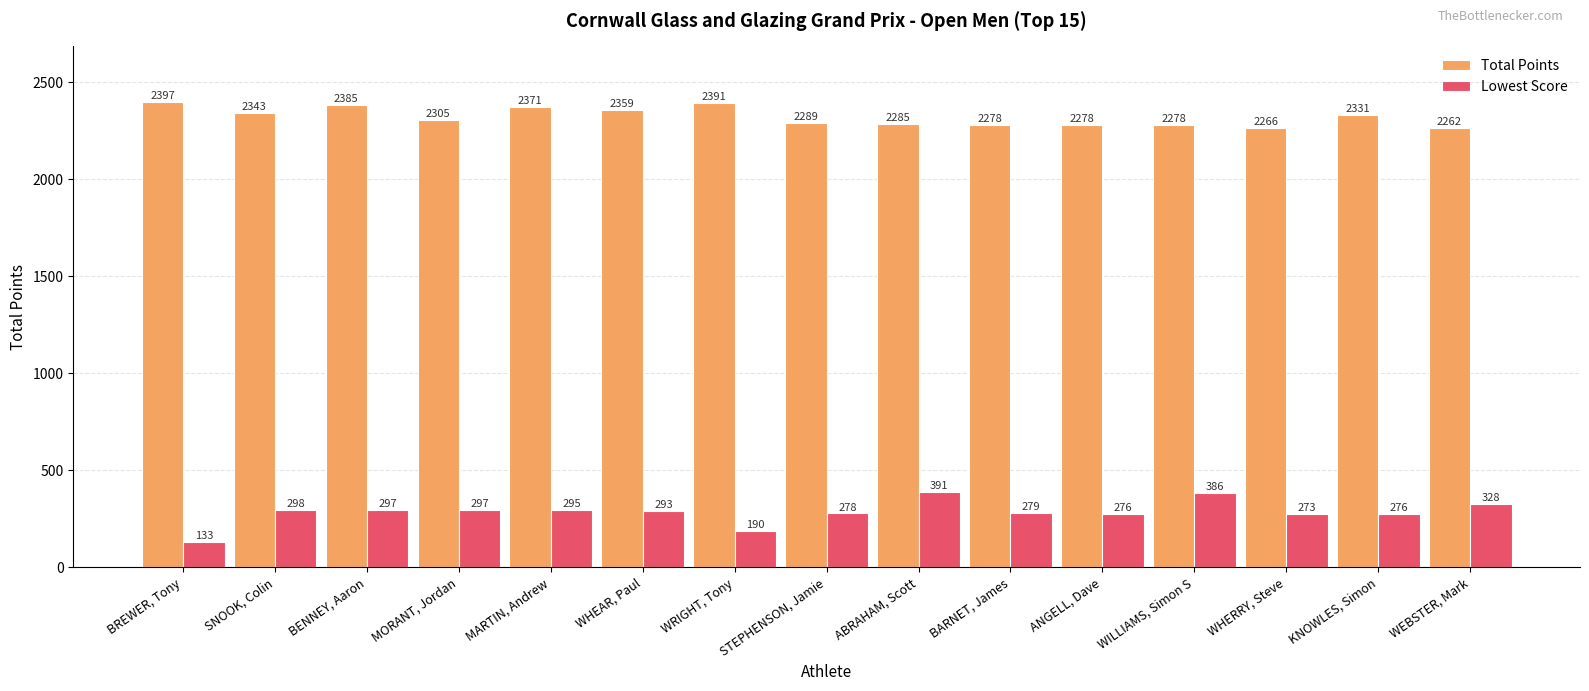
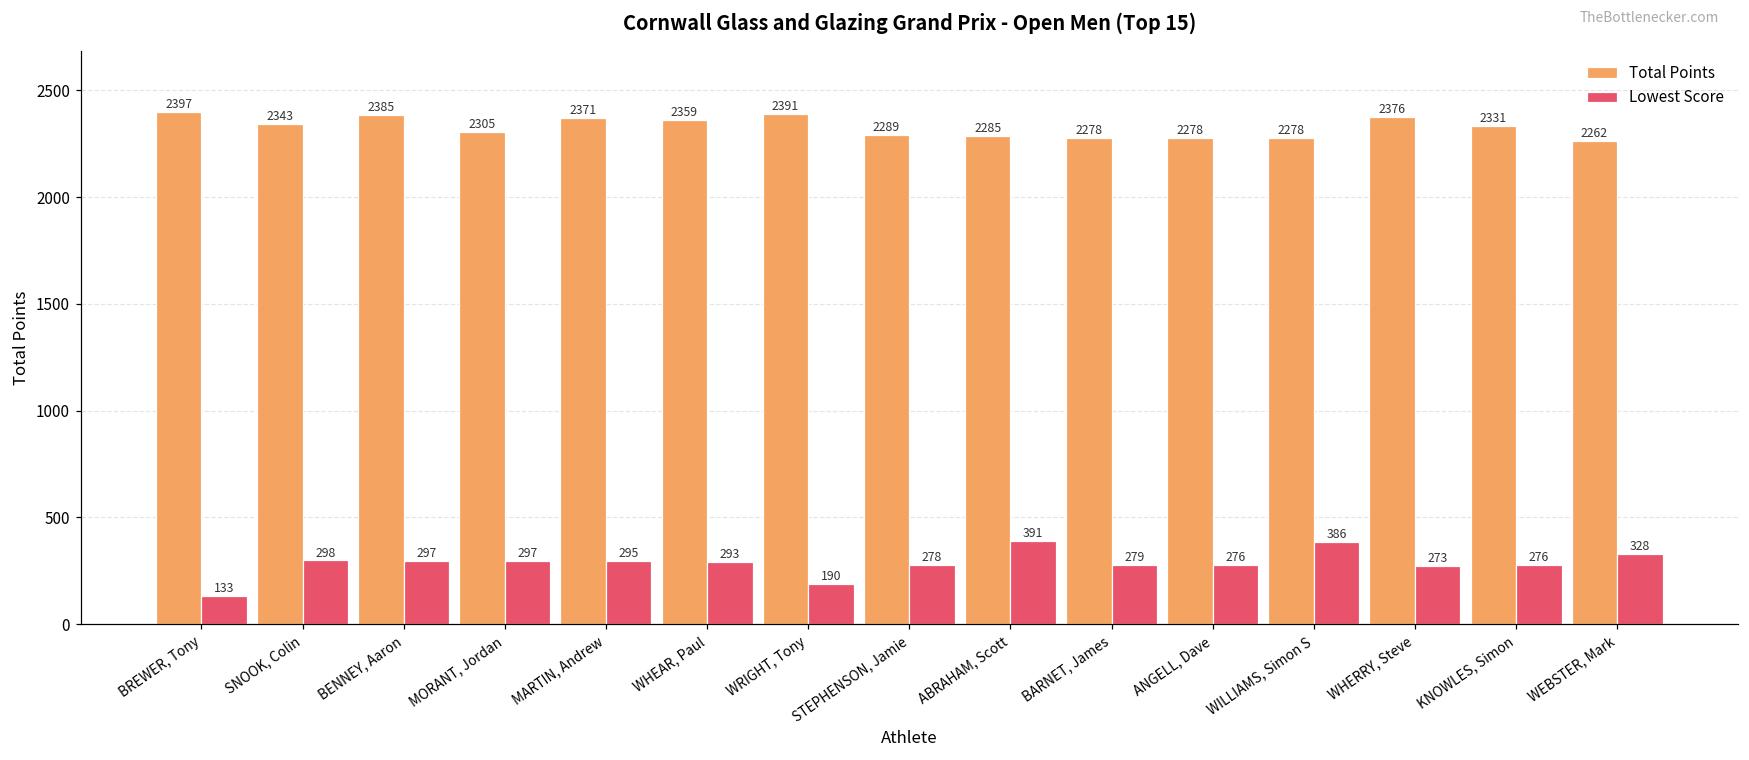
  {
    "Total Points": {
      "BREWER, Tony": 2397,
      "SNOOK, Colin": 2343,
      "BENNEY, Aaron": 2385,
      "MORANT, Jordan": 2305,
      "MARTIN, Andrew": 2371,
      "WHEAR, Paul": 2359,
      "WRIGHT, Tony": 2391,
      "STEPHENSON, Jamie": 2289,
      "ABRAHAM, Scott": 2285,
      "BARNET, James": 2278,
      "ANGELL, Dave": 2278,
      "WILLIAMS, Simon S": 2278,
-     "WHERRY, Steve": 2266,
+     "WHERRY, Steve": 2376,
      "KNOWLES, Simon": 2331,
      "WEBSTER, Mark": 2262
    },
    "Lowest Score": {
      "BREWER, Tony": 133,
      "SNOOK, Colin": 298,
      "BENNEY, Aaron": 297,
      "MORANT, Jordan": 297,
      "MARTIN, Andrew": 295,
      "WHEAR, Paul": 293,
      "WRIGHT, Tony": 190,
      "STEPHENSON, Jamie": 278,
      "ABRAHAM, Scott": 391,
      "BARNET, James": 279,
      "ANGELL, Dave": 276,
      "WILLIAMS, Simon S": 386,
      "WHERRY, Steve": 273,
      "KNOWLES, Simon": 276,
      "WEBSTER, Mark": 328
    }
  }
